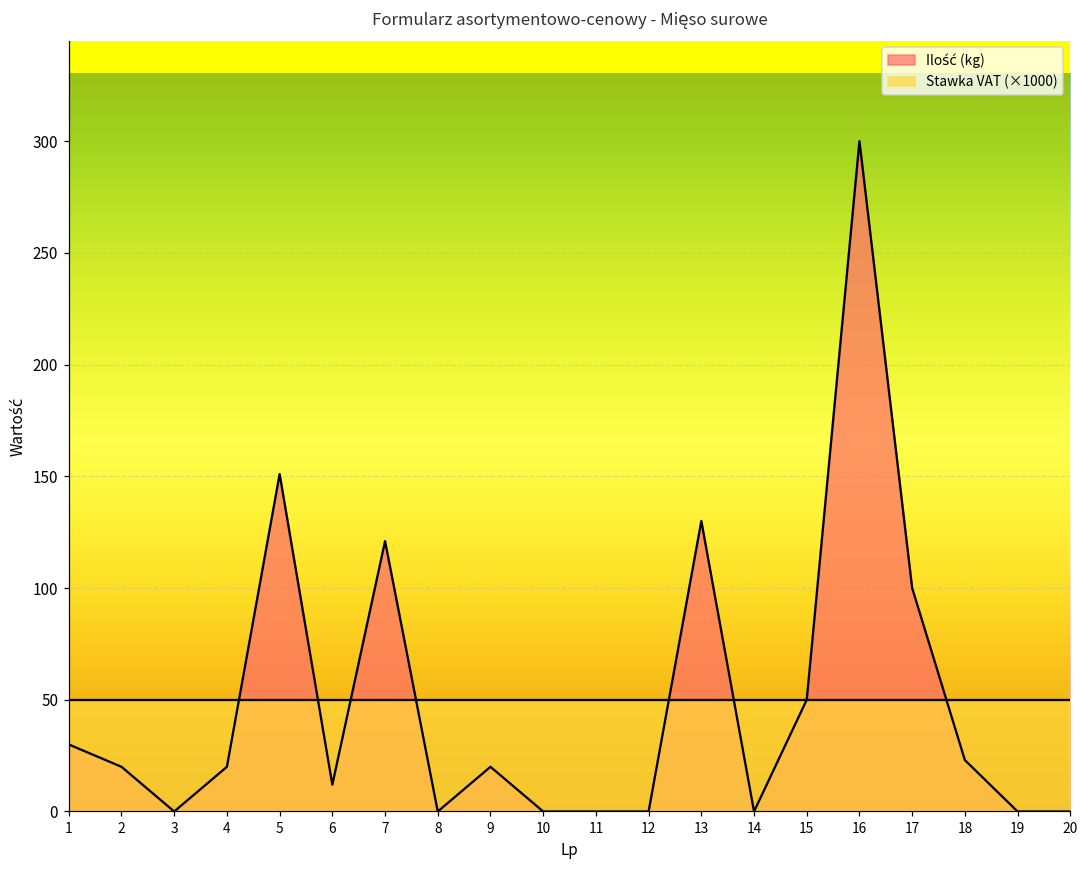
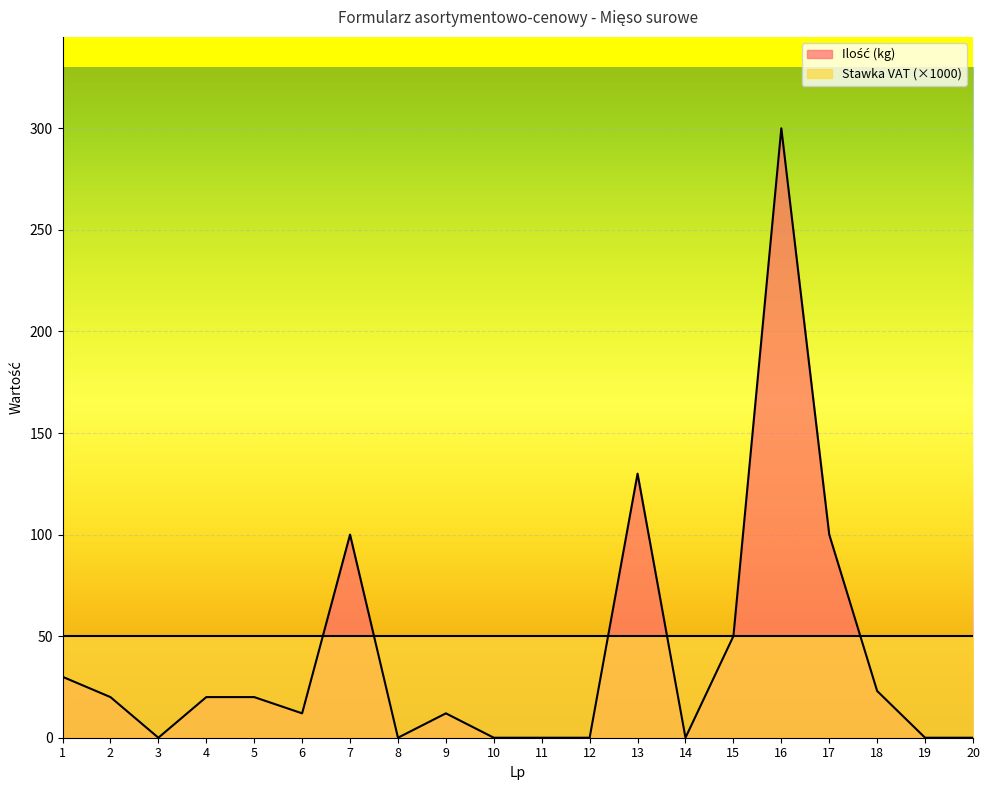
  {
    "Ilość (kg)": {
      "1": 30,
      "2": 20,
      "3": 0,
      "4": 20,
-     "5": 151,
+     "5": 20,
      "6": 12,
-     "7": 121,
+     "7": 100,
      "8": 0,
-     "9": 20,
+     "9": 12,
      "10": 0,
      "11": 0,
      "12": 0,
      "13": 130,
      "14": 0,
      "16": 300,
      "17": 100,
      "18": 23,
      "19": 0,
      "20": 0
    },
    "Stawka VAT (×1000)": {
      "1": 50,
      "2": 50,
      "3": 50,
      "4": 50,
      "5": 50,
      "6": 50,
      "7": 50,
      "8": 50,
      "9": 50,
      "10": 50,
      "11": 50,
      "12": 50,
      "13": 50,
      "14": 50,
      "16": 50,
      "17": 50,
      "18": 50,
      "19": 50,
      "20": 50
    }
  }
